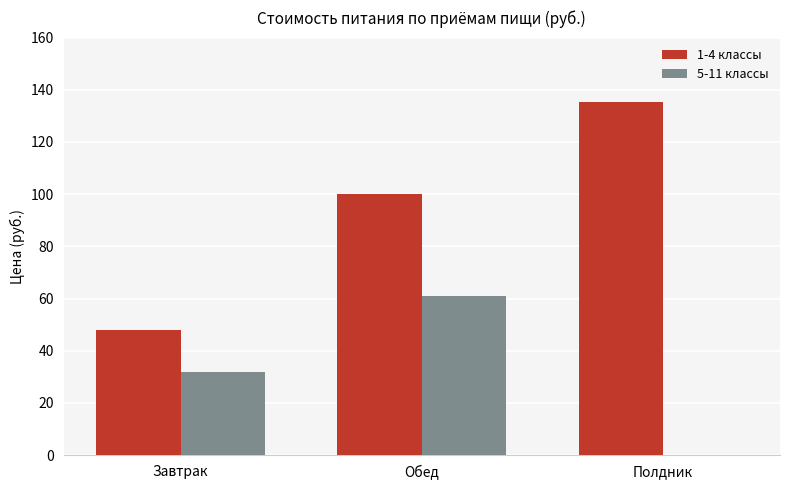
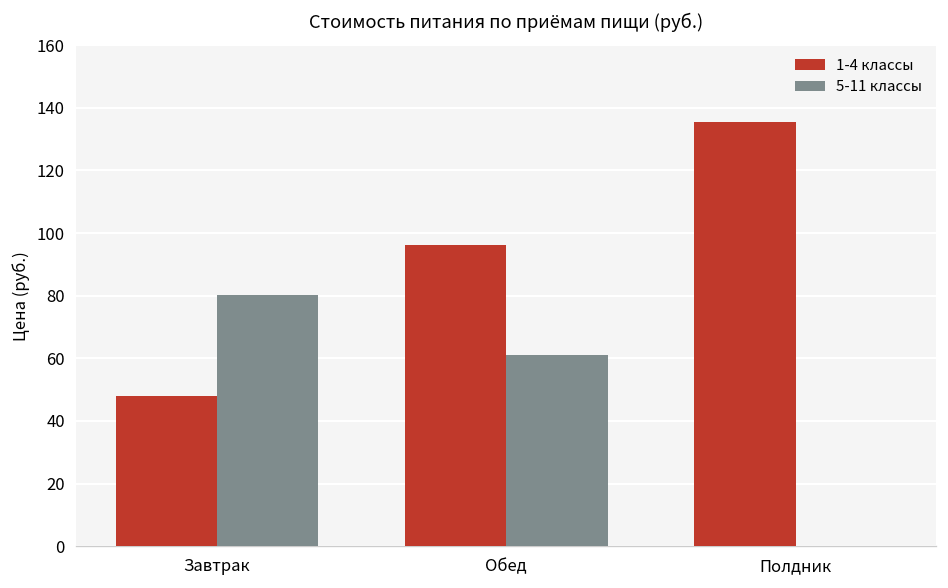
  {
    "1-4 классы": {
      "Завтрак": 48,
-     "Обед": 100,
+     "Обед": 96,
      "Полдник": 135
    },
    "5-11 классы": {
-     "Завтрак": 32,
+     "Завтрак": 80,
      "Обед": 61,
      "Полдник": 0
    }
  }
